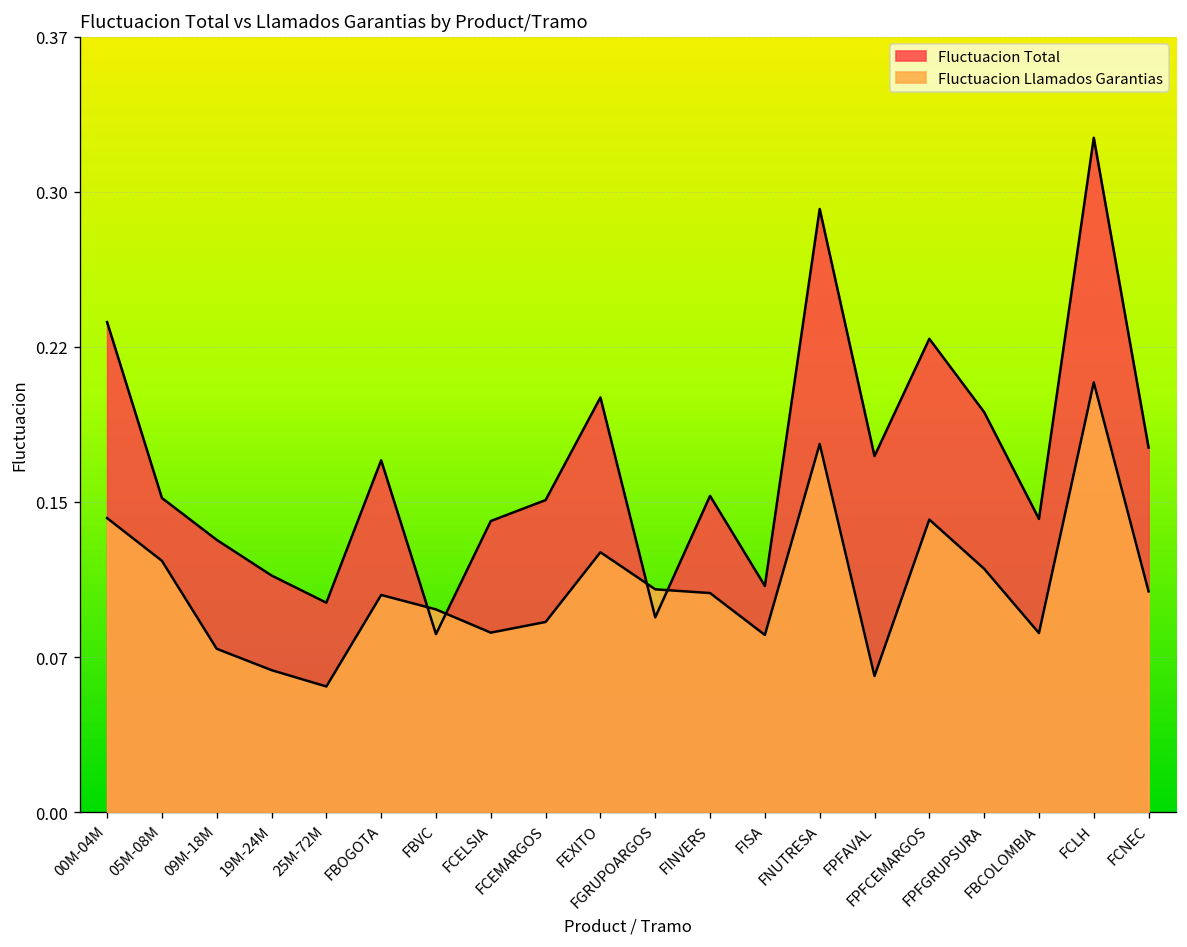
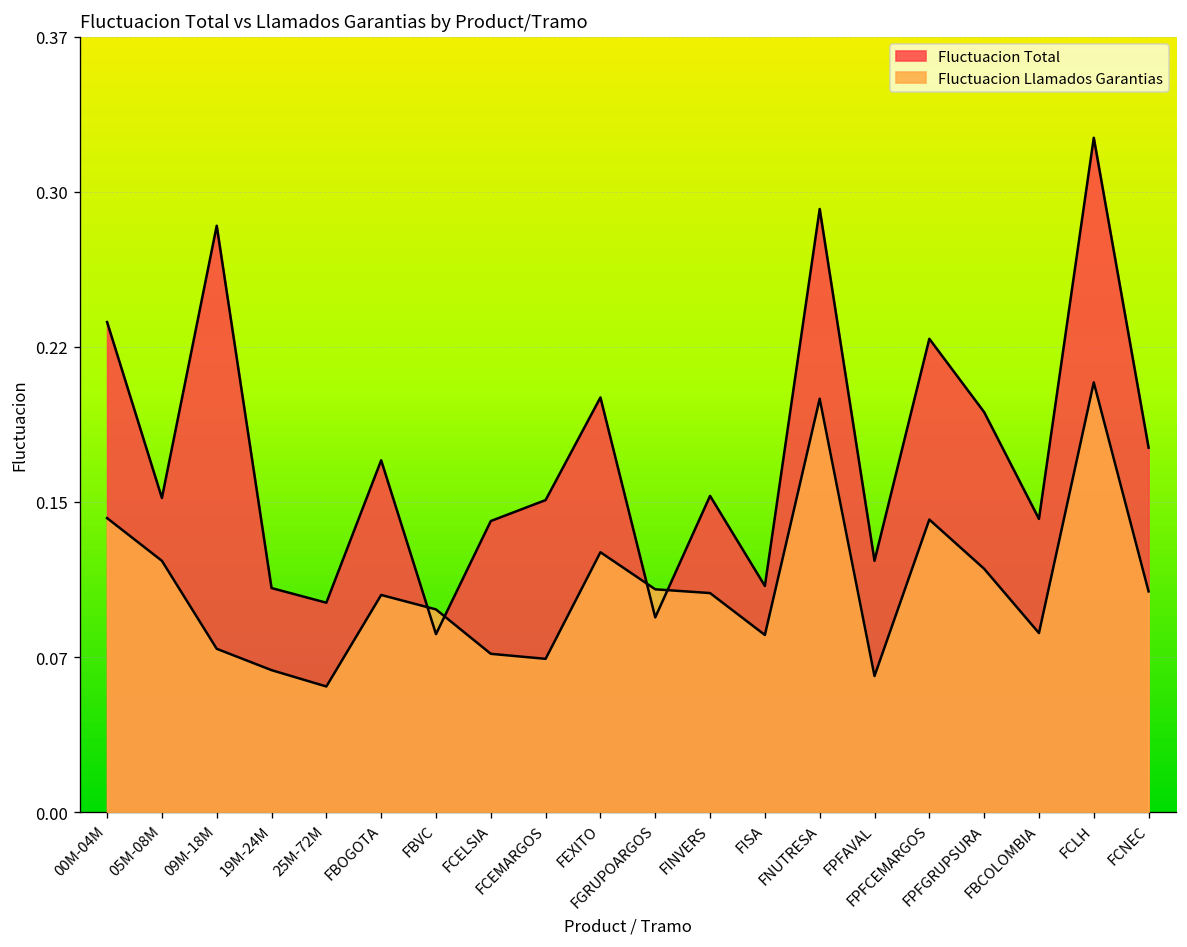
  {
    "Fluctuacion Total": {
      "00M-04M": 0.234,
      "05M-08M": 0.150,
-     "09M-18M": 0.13,
-     "19M-24M": 0.113,
+     "09M-18M": 0.28,
+     "19M-24M": 0.107,
      "25M-72M": 0.100,
      "FBOGOTA": 0.168,
      "FBVC": 0.085,
      "FCELSIA": 0.139,
      "FCEMARGOS": 0.149,
      "FEXITO": 0.198,
      "FGRUPOARGOS": 0.093,
      "FINVERS": 0.151,
      "FISA": 0.108,
      "FNUTRESA": 0.288,
-     "FPFAVAL": 0.17,
+     "FPFAVAL": 0.12,
      "FPFCEMARGOS": 0.226,
      "FPFGRUPSURA": 0.191,
      "FBCOLOMBIA": 0.140,
      "FCLH": 0.322,
      "FCNEC": 0.174
    },
    "Fluctuacion Llamados Garantias": {
      "00M-04M": 0.140,
      "05M-08M": 0.120,
      "09M-18M": 0.078,
      "19M-24M": 0.068,
      "25M-72M": 0.060,
      "FBOGOTA": 0.104,
      "FBVC": 0.097,
-     "FCELSIA": 0.086,
-     "FCEMARGOS": 0.091,
+     "FCELSIA": 0.076,
+     "FCEMARGOS": 0.073,
      "FEXITO": 0.124,
      "FGRUPOARGOS": 0.106,
      "FINVERS": 0.105,
      "FISA": 0.085,
-     "FNUTRESA": 0.176,
+     "FNUTRESA": 0.197,
      "FPFAVAL": 0.065,
      "FPFCEMARGOS": 0.140,
      "FPFGRUPSURA": 0.116,
      "FBCOLOMBIA": 0.086,
      "FCLH": 0.205,
      "FCNEC": 0.105
    }
  }
